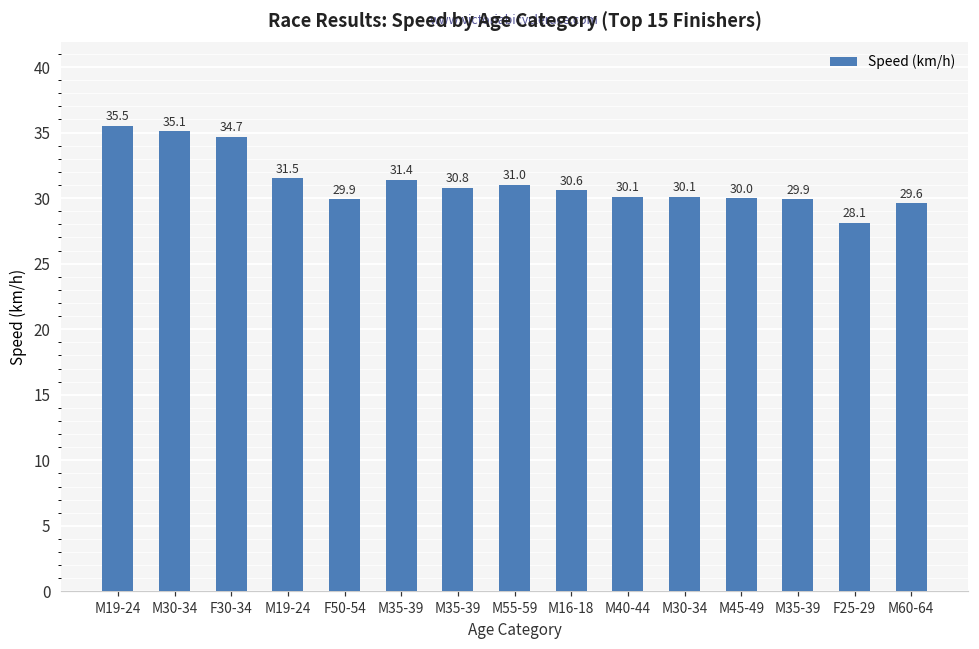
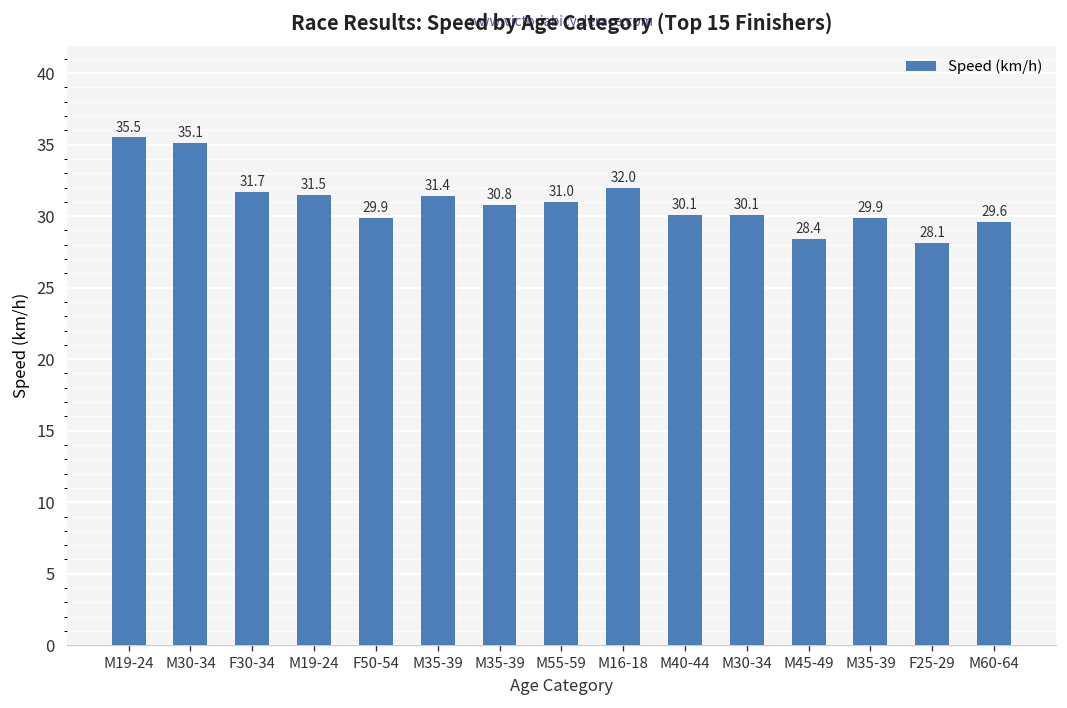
  {
-   "F30-34": 34.7,
+   "F30-34": 31.7,
    "F50-54": 29.9,
    "M55-59": 31.0,
-   "M16-18": 30.6,
+   "M16-18": 32.0,
    "M40-44": 30.1,
-   "M45-49": 30.0,
+   "M45-49": 28.4,
    "F25-29": 28.1,
    "M60-64": 29.6
  }
